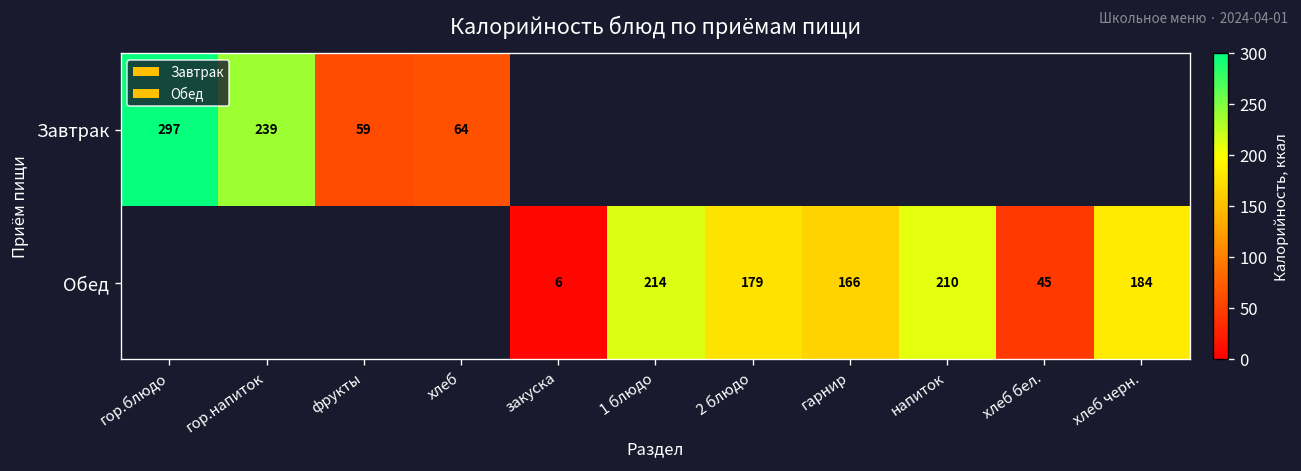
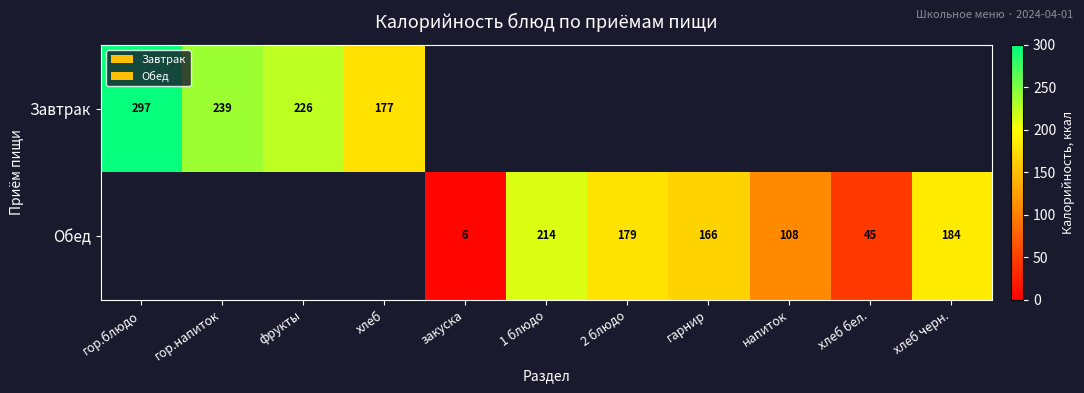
  {
    "Завтрак": {
      "гор.блюдо": 297,
      "гор.напиток": 239,
-     "фрукты": 59,
-     "хлеб": 64
+     "фрукты": 226,
+     "хлеб": 177
    },
    "Обед": {
      "закуска": 6,
      "1 блюдо": 214,
      "2 блюдо": 179,
      "гарнир": 166,
-     "напиток": 210,
+     "напиток": 108,
      "хлеб бел.": 45,
      "хлеб черн.": 184
    }
  }
